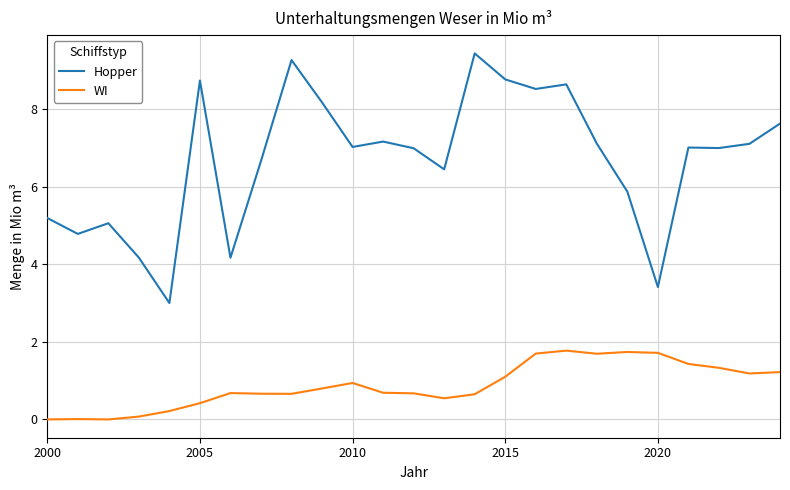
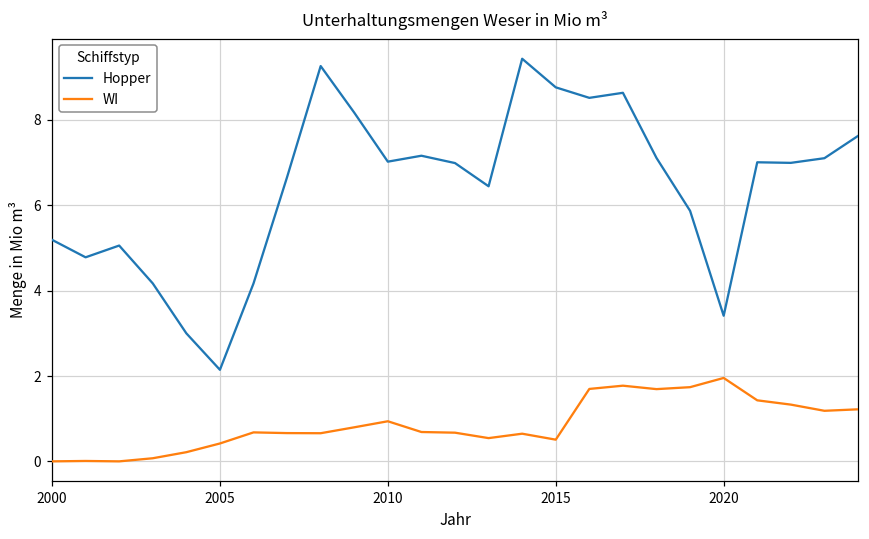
  {
    "Hopper": {
      "2000": 5.2,
-     "2005": 8.7,
+     "2005": 2.1,
      "2010": 7.0,
      "2015": 8.8,
      "2020": 3.4
    },
    "WI": {
      "2000": 0.0,
      "2005": 0.4,
      "2010": 0.9,
-     "2015": 1.1,
-     "2020": 1.7
+     "2015": 0.5,
+     "2020": 2.0
    }
  }
